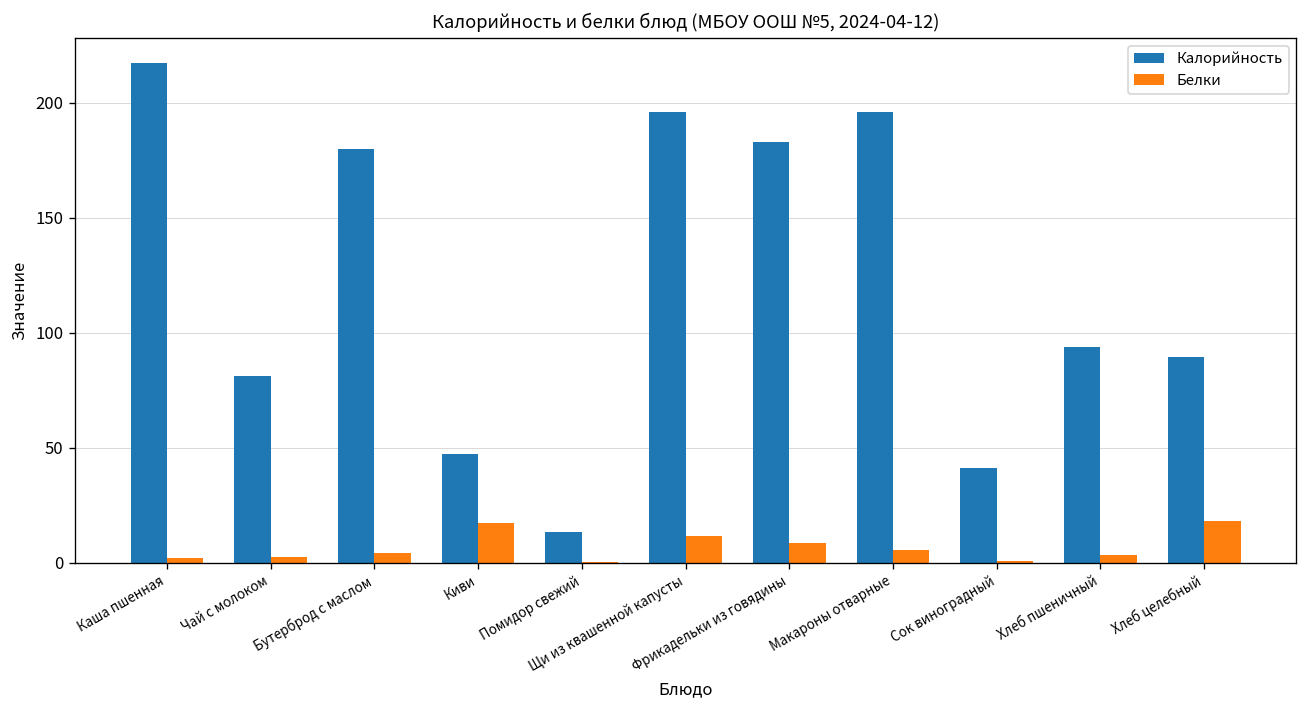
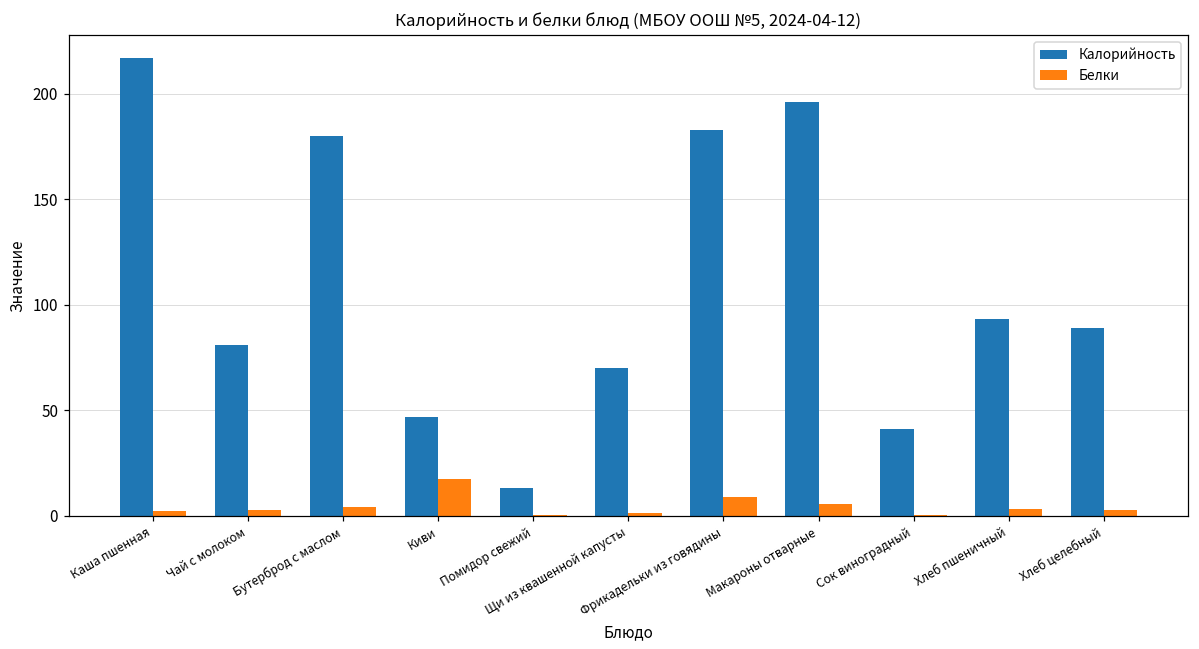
  {
    "Калорийность": {
      "Каша пшенная": 217,
      "Чай с молоком": 81,
      "Бутерброд с маслом": 180,
      "Киви": 47,
      "Помидор свежий": 13,
-     "Щи из квашенной капусты": 196,
+     "Щи из квашенной капусты": 70,
      "Фрикадельки из говядины": 183,
      "Макароны отварные": 196,
      "Сок виноградный": 41,
      "Хлеб пшеничный": 94,
      "Хлеб целебный": 89
    },
    "Белки": {
      "Каша пшенная": 2,
      "Чай с молоком": 3,
      "Бутерброд с маслом": 4,
      "Киви": 17,
-     "Щи из квашенной капусты": 11,
+     "Щи из квашенной капусты": 1,
      "Фрикадельки из говядины": 9,
      "Макароны отварные": 5,
      "Хлеб пшеничный": 3,
-     "Хлеб целебный": 18
+     "Хлеб целебный": 3
    }
  }
